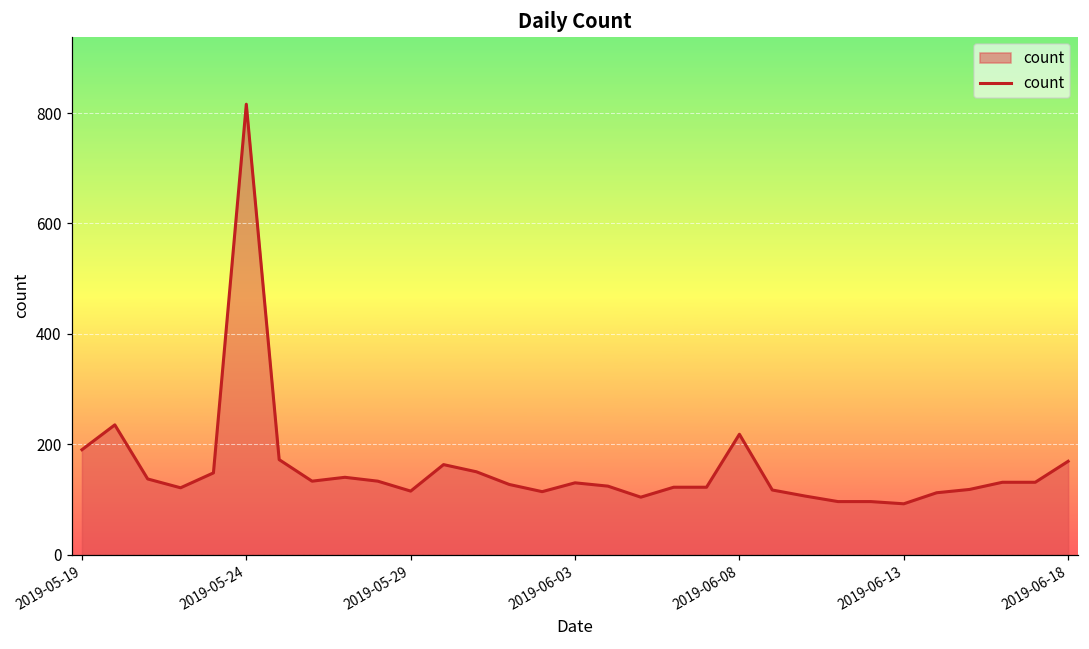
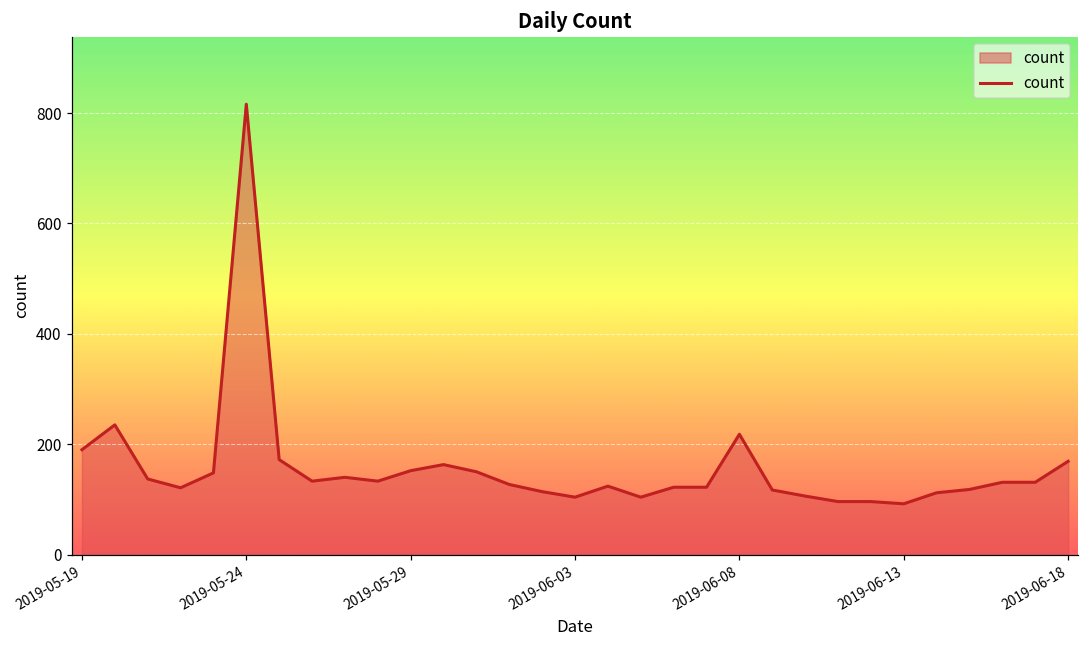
  {
    "2019-05-19": 190,
    "2019-05-24": 820,
-   "2019-05-29": 120,
-   "2019-06-03": 130,
+   "2019-05-29": 150,
+   "2019-06-03": 100,
    "2019-06-08": 220,
    "2019-06-13": 90,
    "2019-06-18": 170
  }
